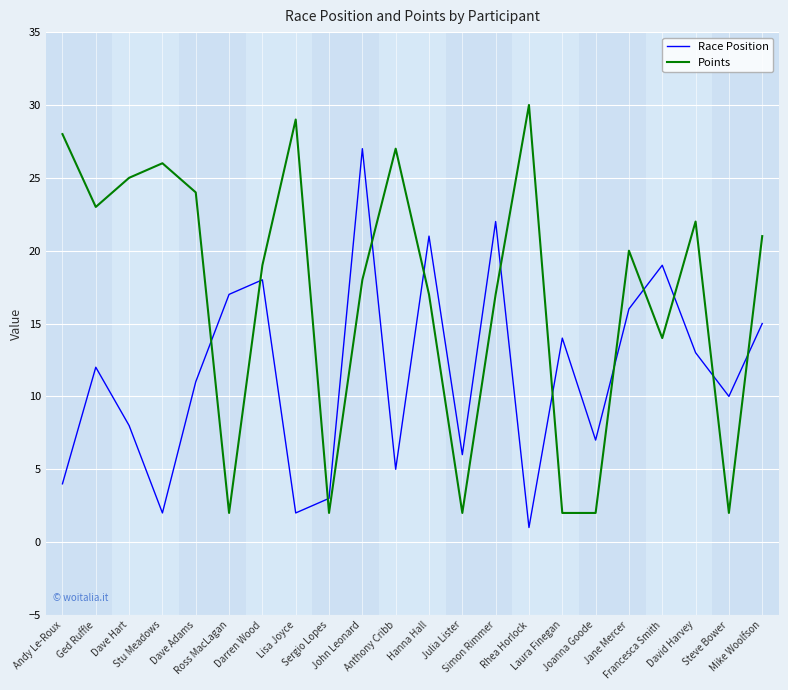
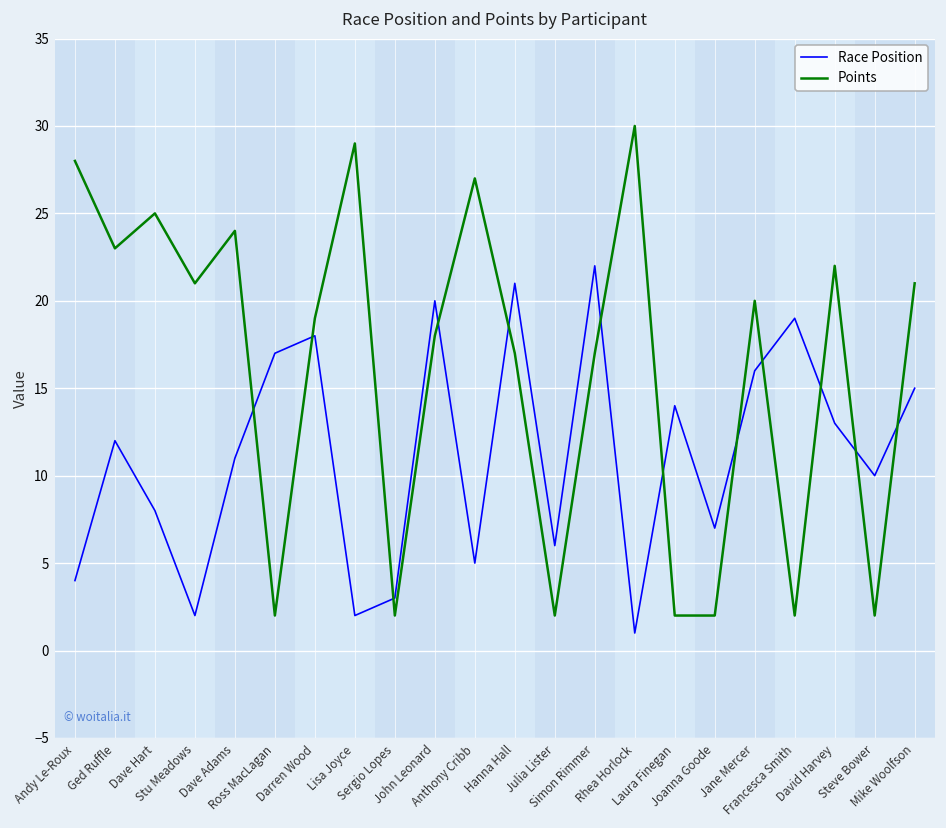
  {
    "Race Position": {
      "Andy Le-Roux": 4,
      "Ged Ruffle": 12,
      "Dave Hart": 8,
      "Stu Meadows": 2,
      "Dave Adams": 11,
      "Ross MacLagan": 17,
      "Darren Wood": 18,
      "Lisa Joyce": 2,
      "Sergio Lopes": 3,
-     "John Leonard": 27,
+     "John Leonard": 20,
      "Anthony Cribb": 5,
      "Hanna Hall": 21,
      "Julia Lister": 6,
      "Simon Rimmer": 22,
      "Rhea Horlock": 1,
      "Laura Finegan": 14,
      "Joanna Goode": 7,
      "Jane Mercer": 16,
      "Francesca Smith": 19,
      "David Harvey": 13,
      "Steve Bower": 10,
      "Mike Woolfson": 15
    },
    "Points": {
      "Andy Le-Roux": 28,
      "Ged Ruffle": 23,
      "Dave Hart": 25,
-     "Stu Meadows": 26,
+     "Stu Meadows": 21,
      "Dave Adams": 24,
      "Ross MacLagan": 2,
      "Darren Wood": 19,
      "Lisa Joyce": 29,
      "Sergio Lopes": 2,
      "John Leonard": 18,
      "Anthony Cribb": 27,
      "Hanna Hall": 17,
      "Julia Lister": 2,
      "Simon Rimmer": 17,
      "Rhea Horlock": 30,
      "Laura Finegan": 2,
      "Joanna Goode": 2,
      "Jane Mercer": 20,
-     "Francesca Smith": 14,
+     "Francesca Smith": 2,
      "David Harvey": 22,
      "Steve Bower": 2,
      "Mike Woolfson": 21
    }
  }
